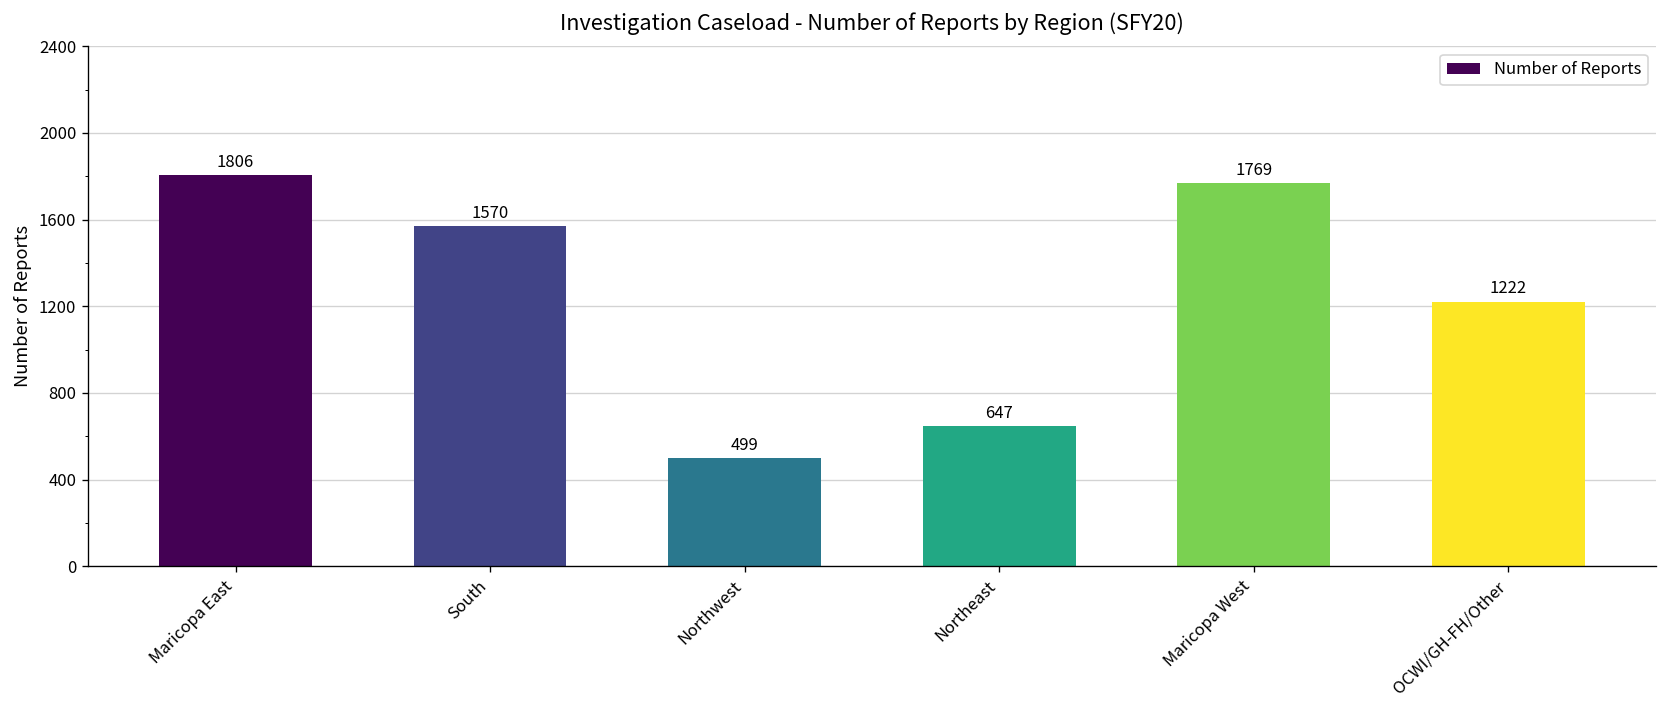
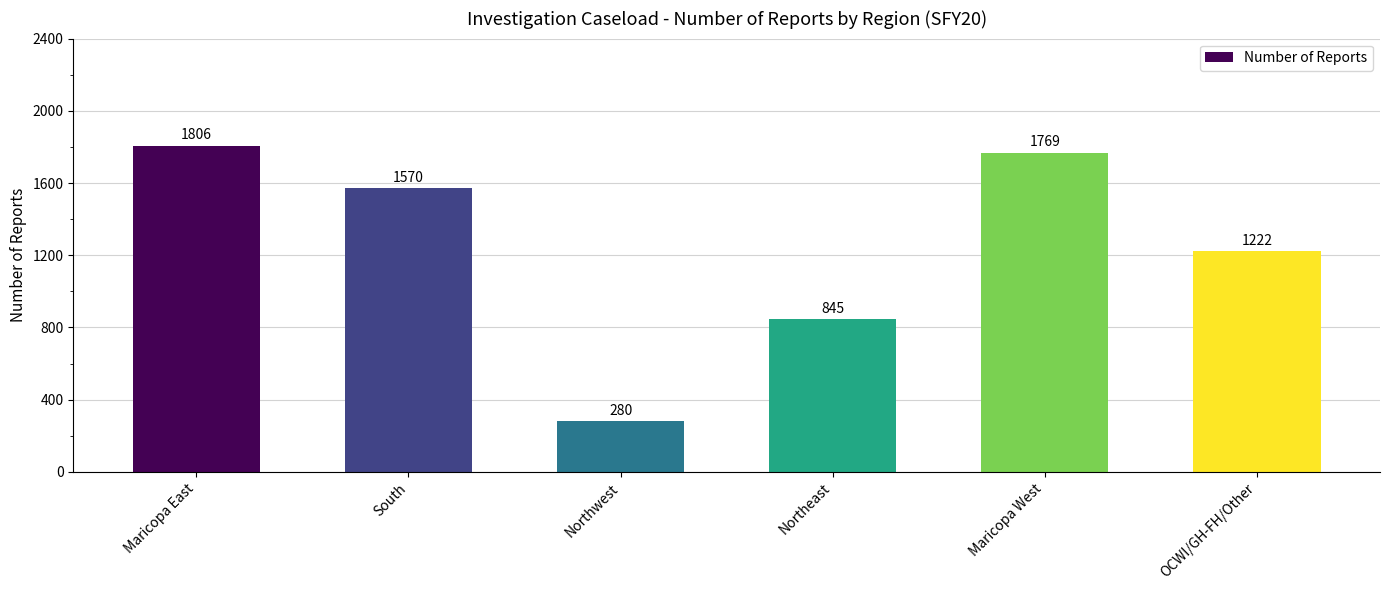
  {
    "Maricopa East": 1806,
    "South": 1570,
-   "Northwest": 499,
-   "Northeast": 647,
+   "Northwest": 280,
+   "Northeast": 845,
    "Maricopa West": 1769,
    "OCWI/GH-FH/Other": 1222
  }
